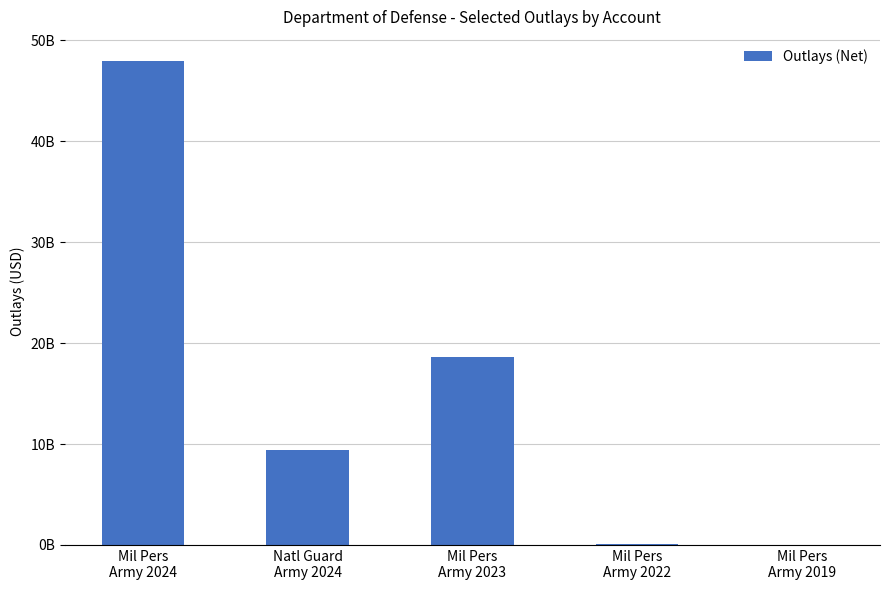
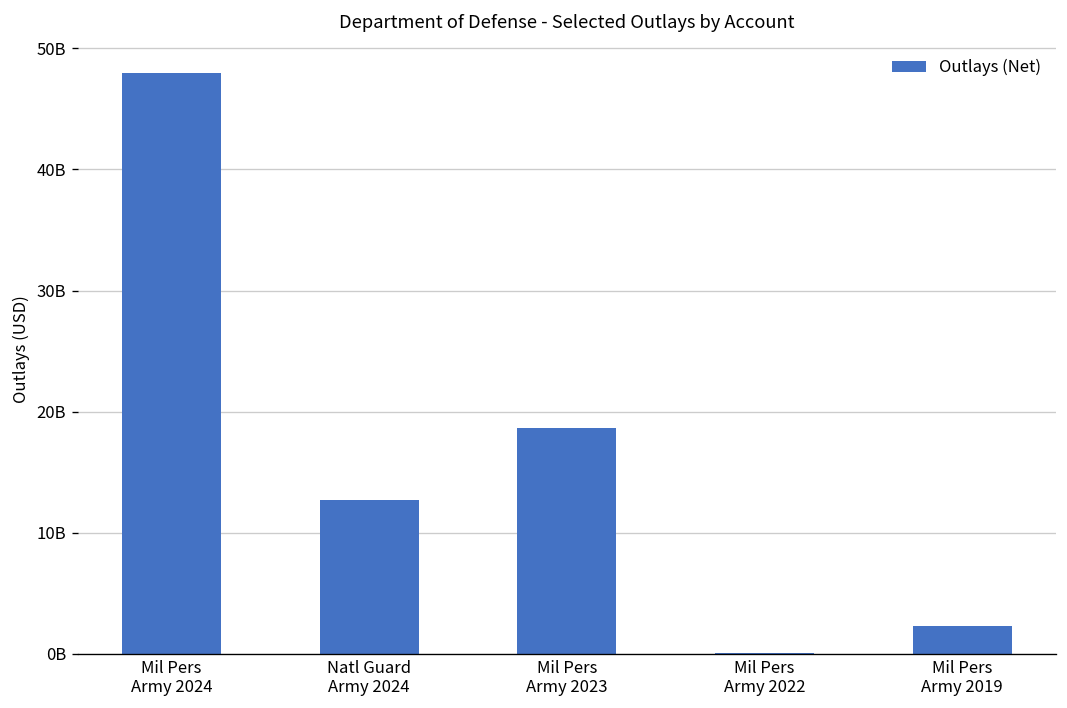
  {
    "Mil Pers Army 2024": 47900000000,
-   "Natl Guard Army 2024": 9400000000,
+   "Natl Guard Army 2024": 12700000000,
    "Mil Pers Army 2023": 18700000000,
-   "Mil Pers Army 2019": 0
+   "Mil Pers Army 2019": 2300000000
  }
